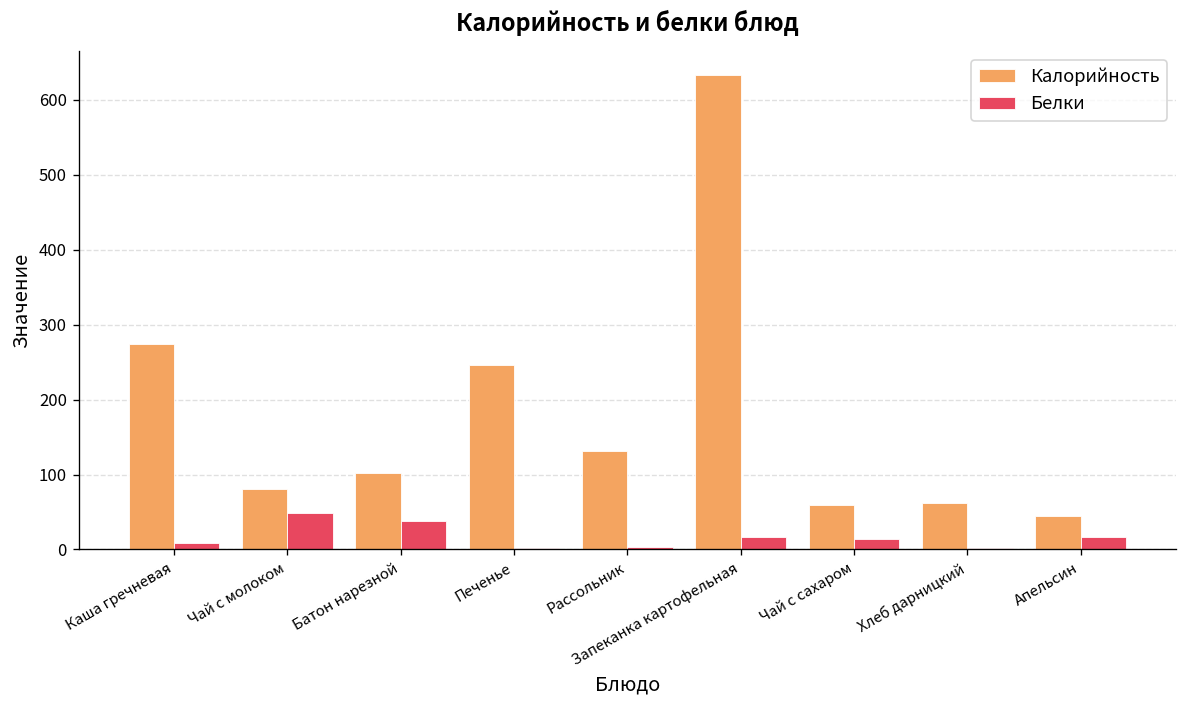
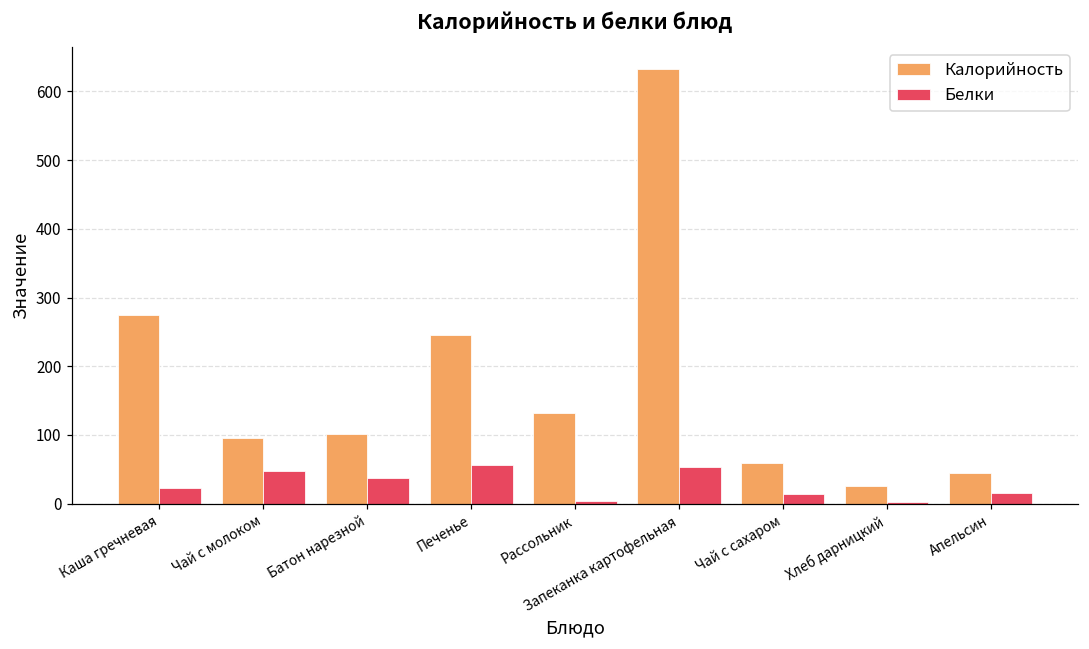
  {
    "Калорийность": {
      "Каша гречневая": 270,
-     "Чай с молоком": 80,
+     "Чай с молоком": 100,
      "Батон нарезной": 100,
      "Печенье": 250,
      "Рассольник": 130,
      "Запеканка картофельная": 630,
      "Чай с сахаром": 60,
-     "Хлеб дарницкий": 60,
+     "Хлеб дарницкий": 30,
      "Апельсин": 40
    },
    "Белки": {
-     "Каша гречневая": 10,
+     "Каша гречневая": 20,
      "Чай с молоком": 50,
      "Батон нарезной": 40,
-     "Печенье": 0,
-     "Запеканка картофельная": 20,
+     "Печенье": 60,
+     "Запеканка картофельная": 50,
      "Чай с сахаром": 10,
      "Апельсин": 20
    }
  }
